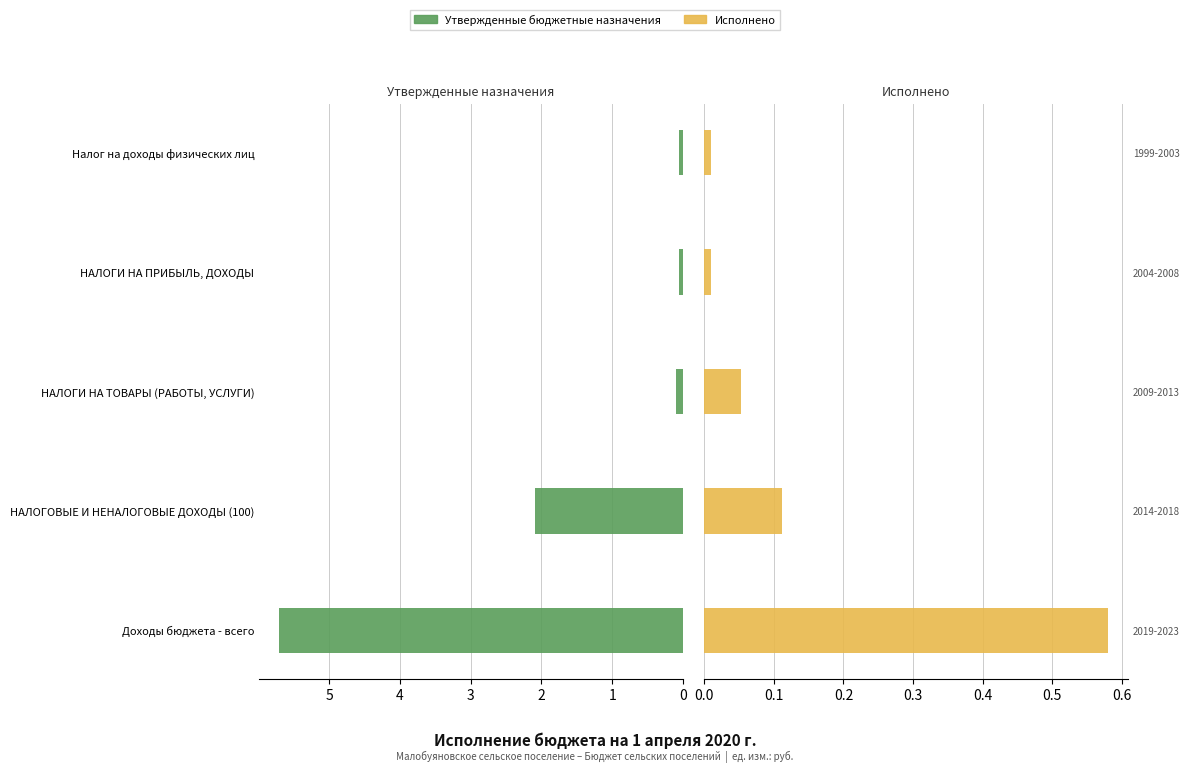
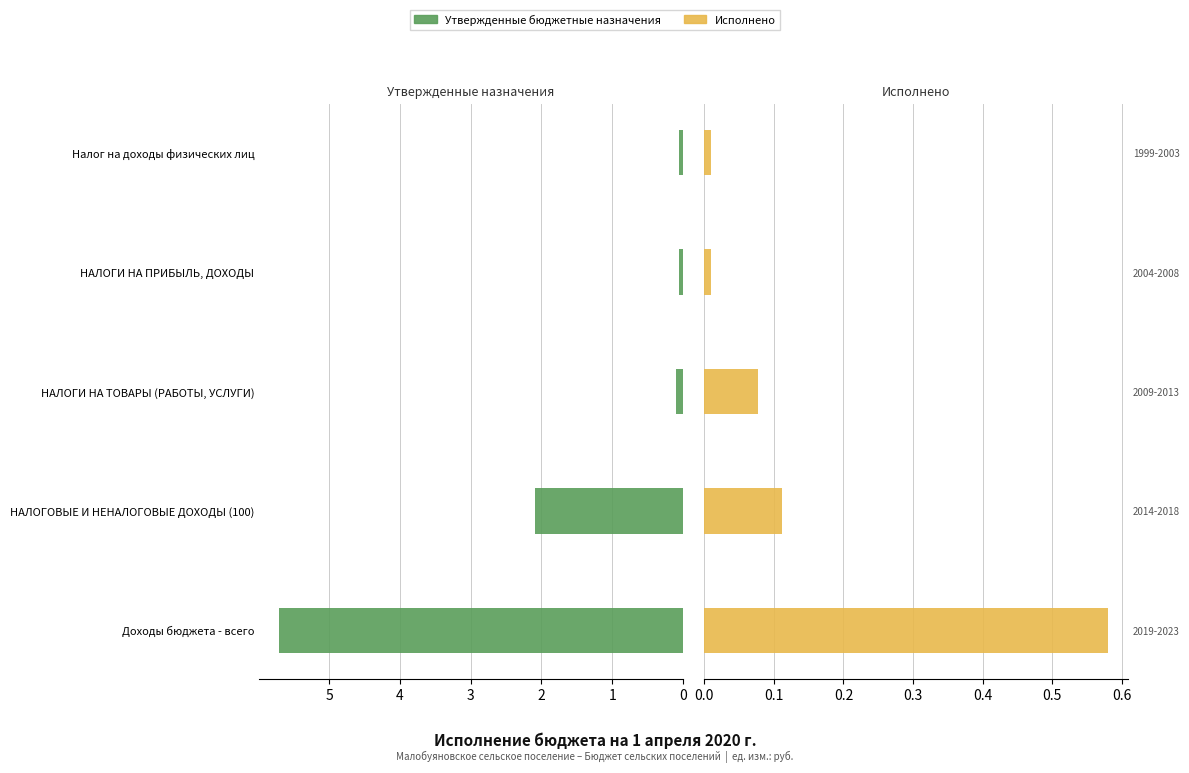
  {
    "Утвержденные назначения": {
      "Налог на доходы физических лиц": 0.1,
      "НАЛОГИ НА ПРИБЫЛЬ, ДОХОДЫ": 0.1,
      "НАЛОГИ НА ТОВАРЫ (РАБОТЫ, УСЛУГИ)": 0.1,
      "НАЛОГОВЫЕ И НЕНАЛОГОВЫЕ ДОХОДЫ (100)": 2.1,
      "Доходы бюджета - всего": 5.7
    },
    "Исполнено": {
      "1999-2003": 0.01,
      "2004-2008": 0.01,
-     "2009-2013": 0.05,
+     "2009-2013": 0.08,
      "2014-2018": 0.11,
      "2019-2023": 0.58
    }
  }
